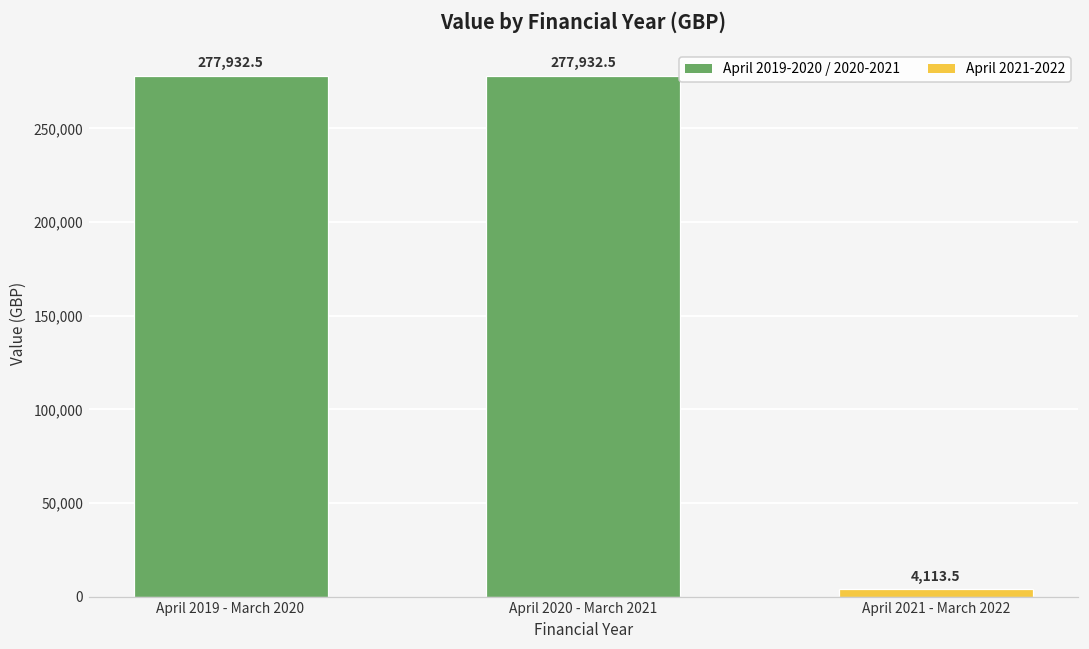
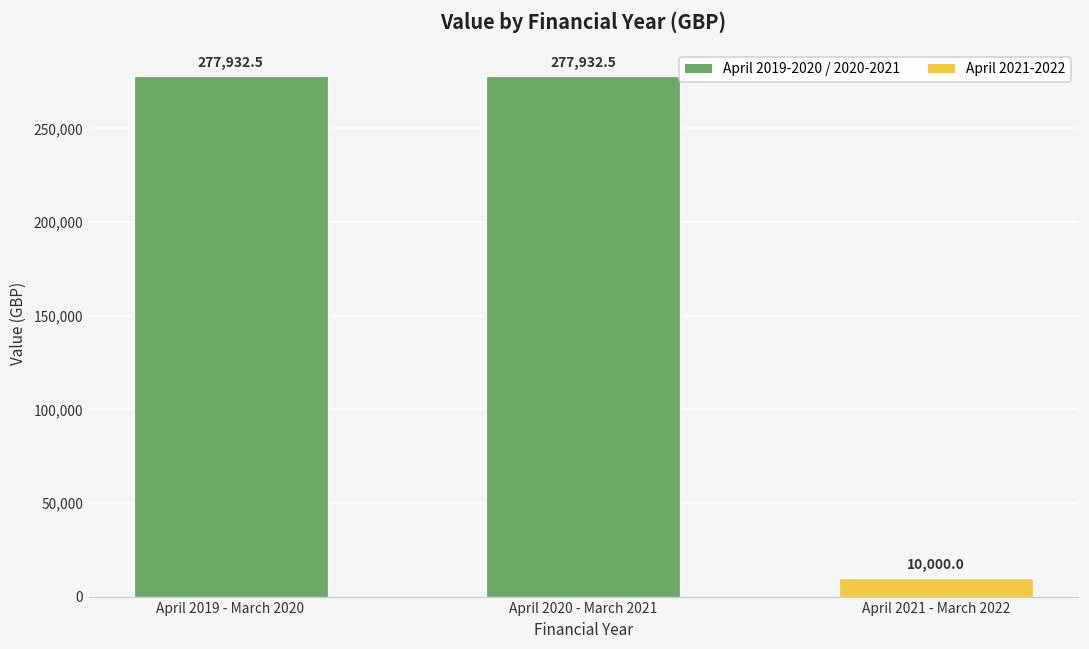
  {
    "April 2019 - March 2020": "277,932.5",
    "April 2020 - March 2021": "277,932.5",
-   "April 2021 - March 2022": "4,113.5"
+   "April 2021 - March 2022": "10,000.0"
  }
